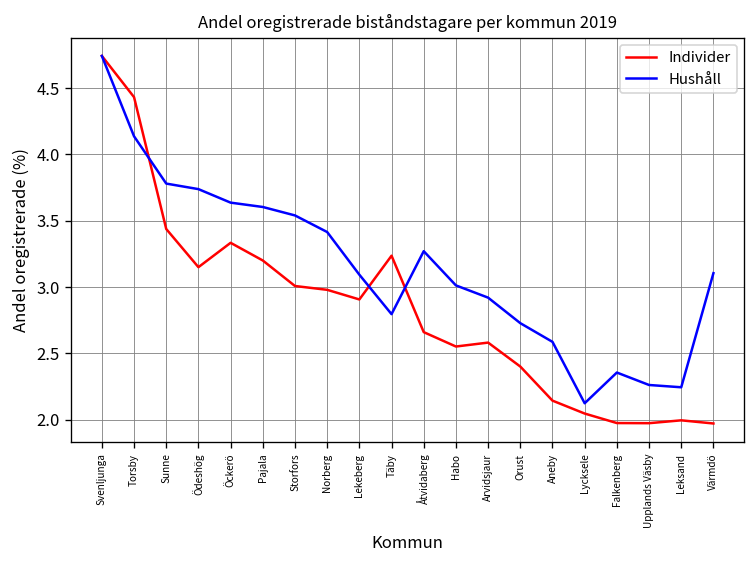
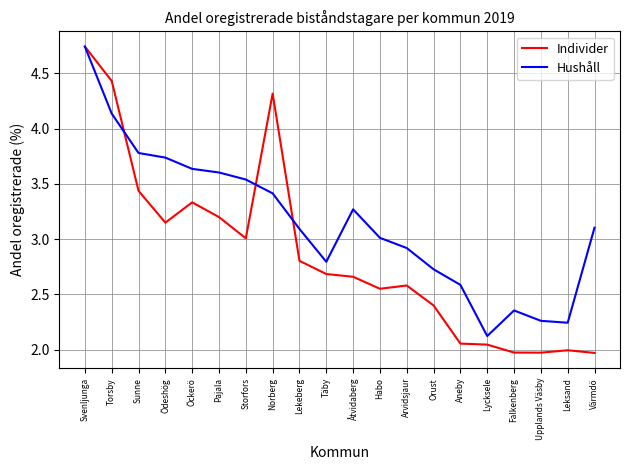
  {
    "Individer": {
      "Torsby": 4.43,
      "Sunne": 3.44,
      "Ödeshög": 3.15,
      "Öckerö": 3.33,
      "Pajala": 3.20,
      "Storfors": 3.01,
-     "Norberg": 2.98,
-     "Lekeberg": 2.91,
-     "Täby": 3.24,
+     "Norberg": 4.32,
+     "Lekeberg": 2.80,
+     "Täby": 2.68,
      "Åtvidaberg": 2.66,
      "Habo": 2.55,
      "Arvidsjaur": 2.58,
      "Orust": 2.40,
-     "Aneby": 2.14,
+     "Aneby": 2.05,
      "Lycksele": 2.05,
      "Falkenberg": 1.97,
      "Upplands Väsby": 1.97,
      "Leksand": 1.99,
      "Värmdö": 1.97
    },
    "Hushåll": {
      "Torsby": 4.14,
      "Sunne": 3.78,
      "Ödeshög": 3.74,
      "Öckerö": 3.64,
      "Pajala": 3.60,
      "Storfors": 3.54,
      "Norberg": 3.41,
      "Lekeberg": 3.09,
      "Täby": 2.80,
      "Åtvidaberg": 3.27,
      "Habo": 3.01,
      "Arvidsjaur": 2.92,
      "Orust": 2.73,
      "Aneby": 2.59,
      "Lycksele": 2.12,
      "Falkenberg": 2.35,
      "Upplands Väsby": 2.26,
      "Leksand": 2.24,
      "Värmdö": 3.10
    }
  }
